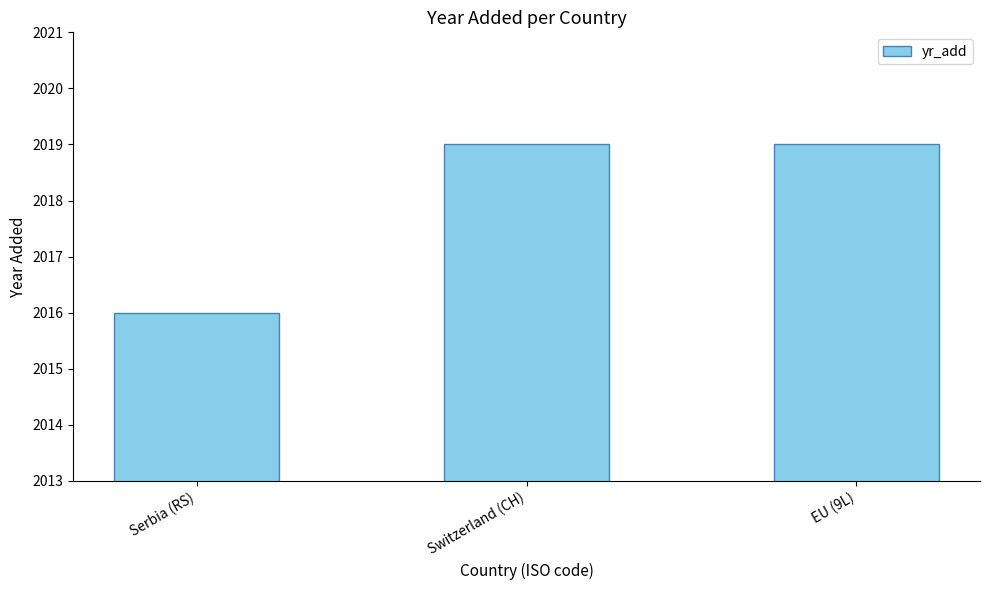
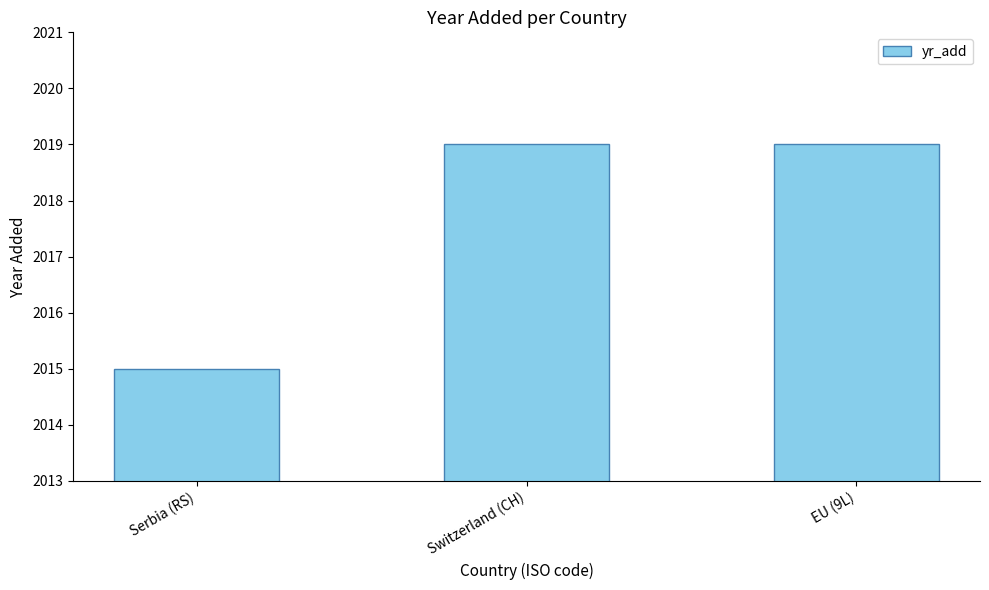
  {
-   "Serbia (RS)": 2016,
+   "Serbia (RS)": 2015,
    "Switzerland (CH)": 2019,
    "EU (9L)": 2019
  }
